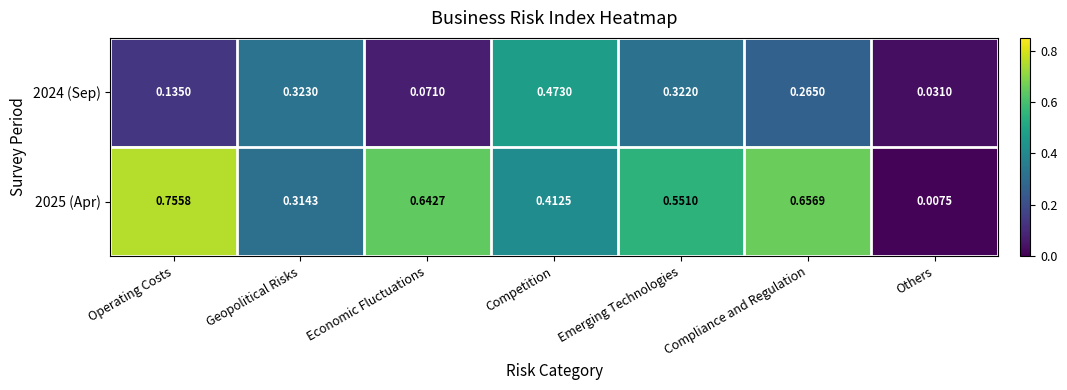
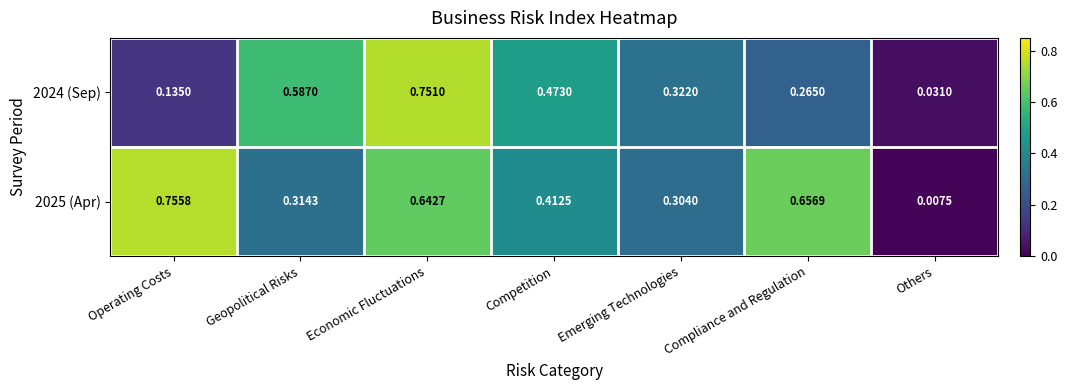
  {
    "2024 (Sep)": {
      "Operating Costs": 0.1350,
-     "Geopolitical Risks": 0.3230,
-     "Economic Fluctuations": 0.0710,
+     "Geopolitical Risks": 0.5870,
+     "Economic Fluctuations": 0.7510,
      "Competition": 0.4730,
      "Emerging Technologies": 0.3220,
      "Compliance and Regulation": 0.2650,
      "Others": 0.0310
    },
    "2025 (Apr)": {
      "Operating Costs": 0.7558,
      "Geopolitical Risks": 0.3143,
      "Economic Fluctuations": 0.6427,
      "Competition": 0.4125,
-     "Emerging Technologies": 0.5510,
+     "Emerging Technologies": 0.3040,
      "Compliance and Regulation": 0.6569,
      "Others": 0.0075
    }
  }
